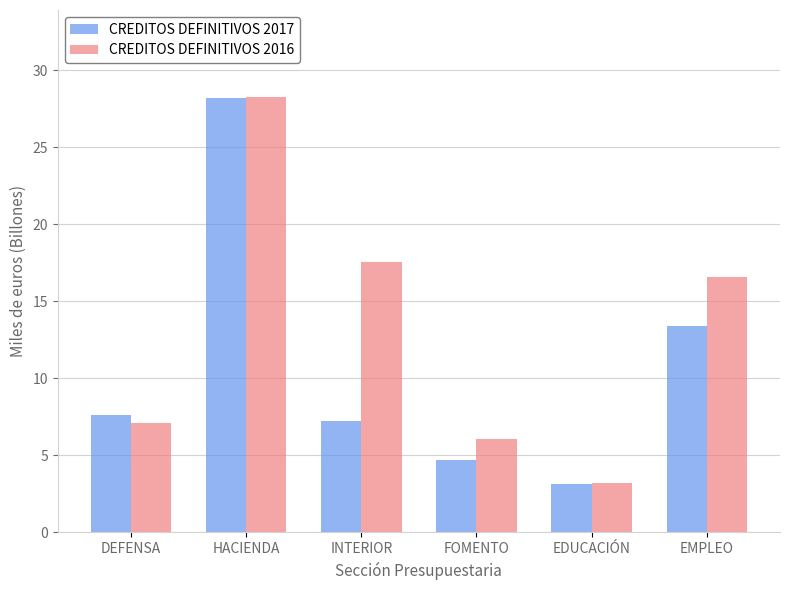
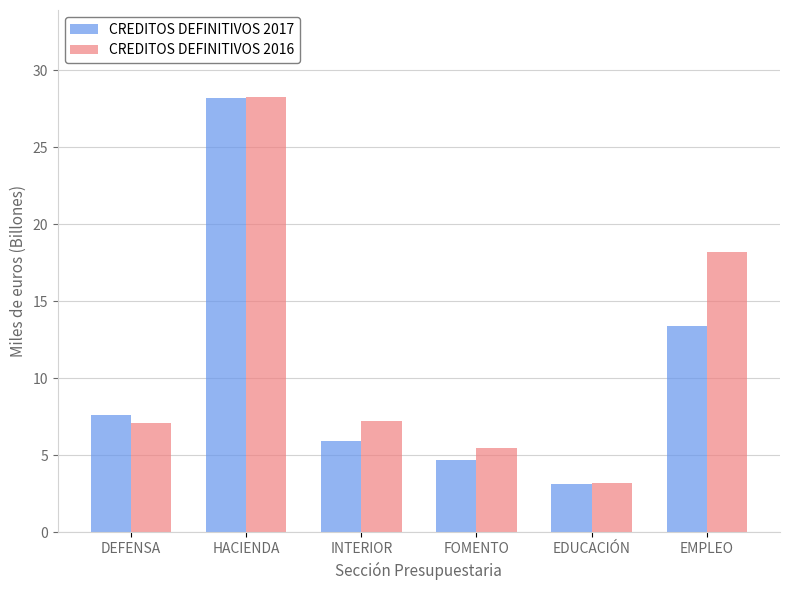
  {
    "CREDITOS DEFINITIVOS 2017": {
      "DEFENSA": 7.6,
      "HACIENDA": 28.2,
-     "INTERIOR": 7.3,
+     "INTERIOR": 5.9,
      "FOMENTO": 4.7,
      "EDUCACIÓN": 3.2,
      "EMPLEO": 13.4
    },
    "CREDITOS DEFINITIVOS 2016": {
      "DEFENSA": 7.1,
      "HACIENDA": 28.3,
-     "INTERIOR": 17.6,
-     "FOMENTO": 6.1,
+     "INTERIOR": 7.2,
+     "FOMENTO": 5.5,
      "EDUCACIÓN": 3.2,
-     "EMPLEO": 16.6
+     "EMPLEO": 18.2
    }
  }
